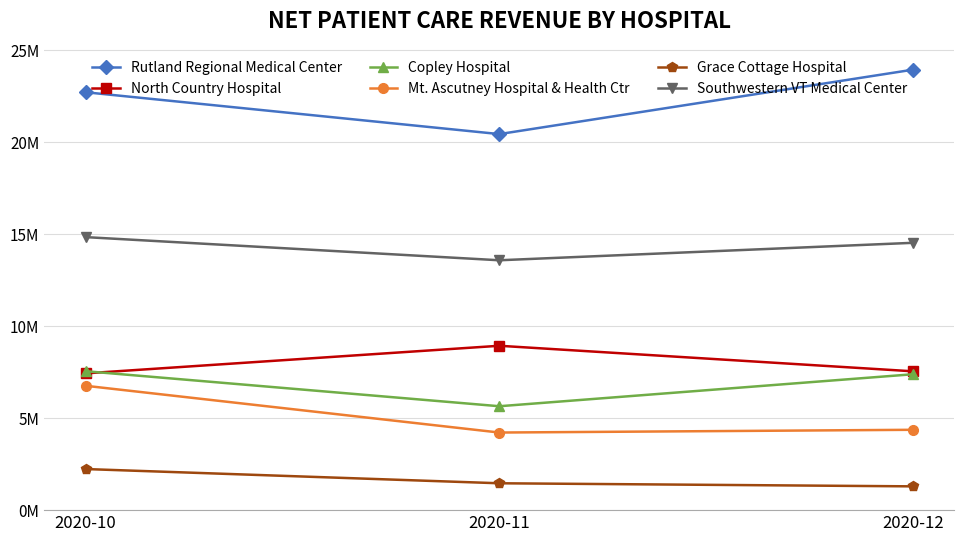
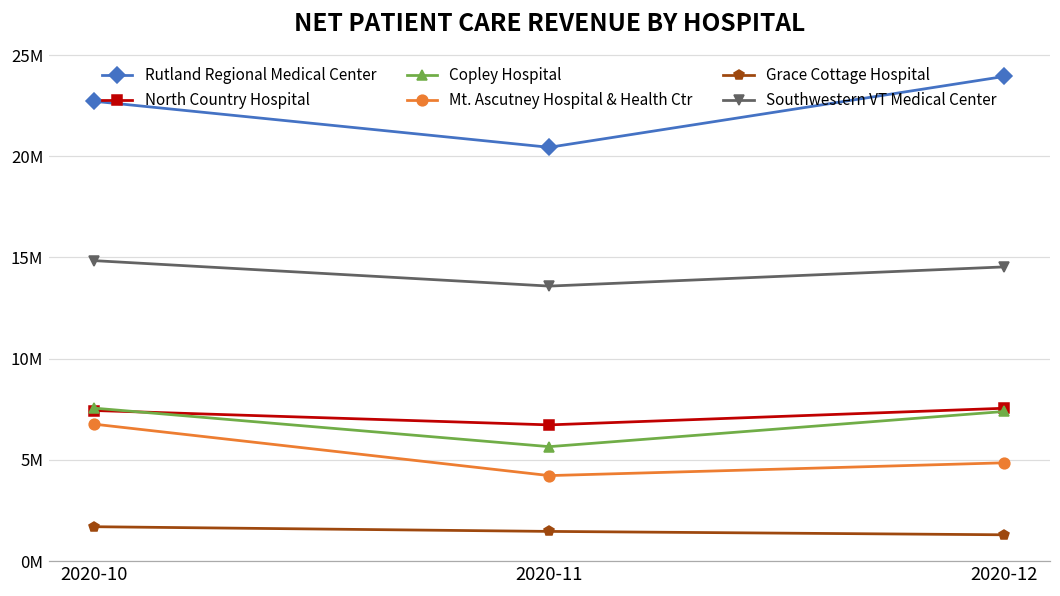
  {
    "Rutland Regional Medical Center": {
      "2020-10": 22700000,
      "2020-11": 20400000,
      "2020-12": 23900000
    },
    "North Country Hospital": {
-     "2020-11": 8900000,
+     "2020-11": 6700000,
      "2020-12": 7500000
    },
    "Copley Hospital": {
      "2020-11": 5600000,
      "2020-12": 7400000
    },
    "Mt. Ascutney Hospital & Health Ctr": {
      "2020-10": 6800000,
      "2020-11": 4200000,
-     "2020-12": 4400000
+     "2020-12": 4800000
    },
    "Grace Cottage Hospital": {
-     "2020-10": 2200000,
+     "2020-10": 1700000,
      "2020-11": 1500000,
      "2020-12": 1300000
    },
    "Southwestern VT Medical Center": {
      "2020-10": 14800000,
      "2020-11": 13600000,
      "2020-12": 14500000
    }
  }
